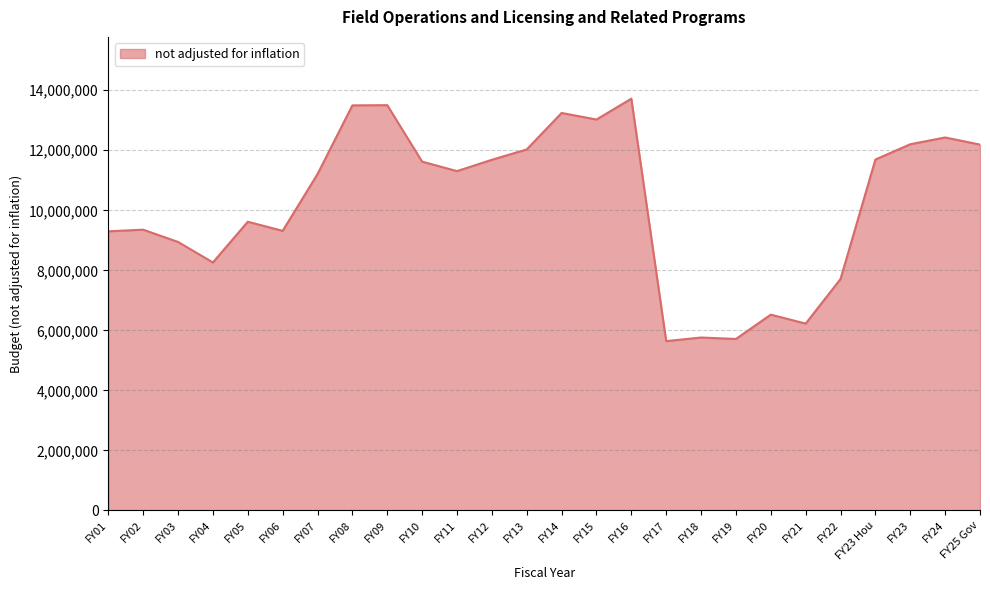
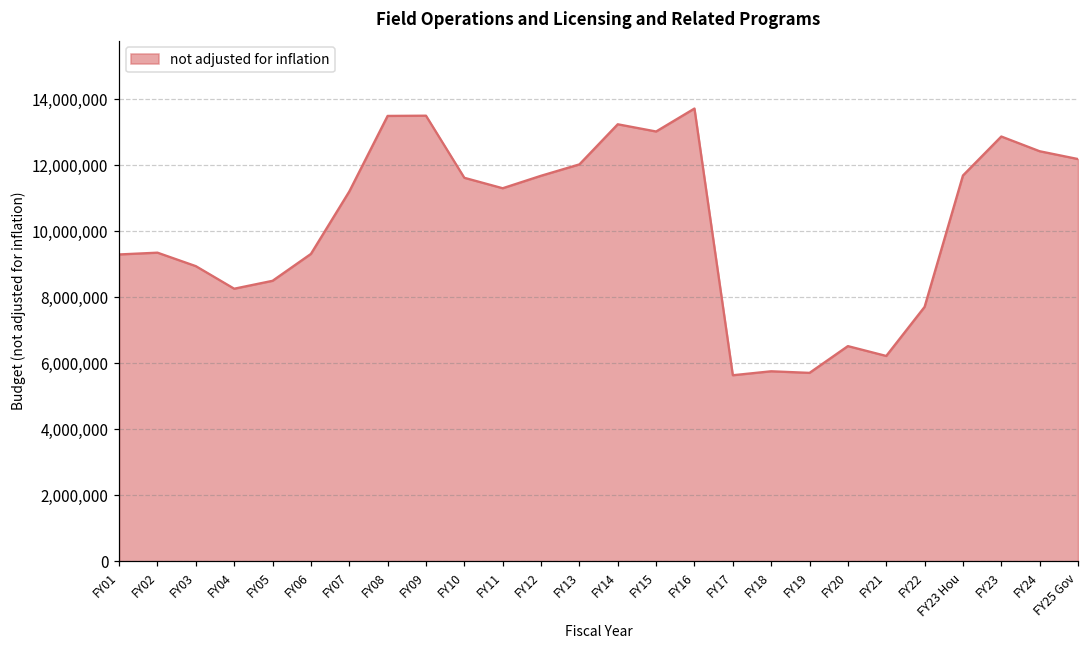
  {
    "FY01": "9,300,000",
    "FY02": "9,400,000",
    "FY03": "8,900,000",
    "FY04": "8,300,000",
-   "FY05": "9,600,000",
+   "FY05": "8,500,000",
    "FY06": "9,300,000",
    "FY07": "11,200,000",
    "FY08": "13,500,000",
    "FY09": "13,500,000",
    "FY10": "11,600,000",
    "FY11": "11,300,000",
    "FY12": "11,700,000",
    "FY13": "12,000,000",
    "FY14": "13,200,000",
    "FY15": "13,000,000",
    "FY16": "13,700,000",
    "FY17": "5,600,000",
    "FY18": "5,800,000",
    "FY19": "5,700,000",
    "FY20": "6,500,000",
    "FY21": "6,200,000",
    "FY22": "7,700,000",
    "FY23 Hou": "11,700,000",
-   "FY23": "12,200,000",
+   "FY23": "12,900,000",
    "FY24": "12,400,000",
    "FY25 Gov": "12,200,000"
  }
